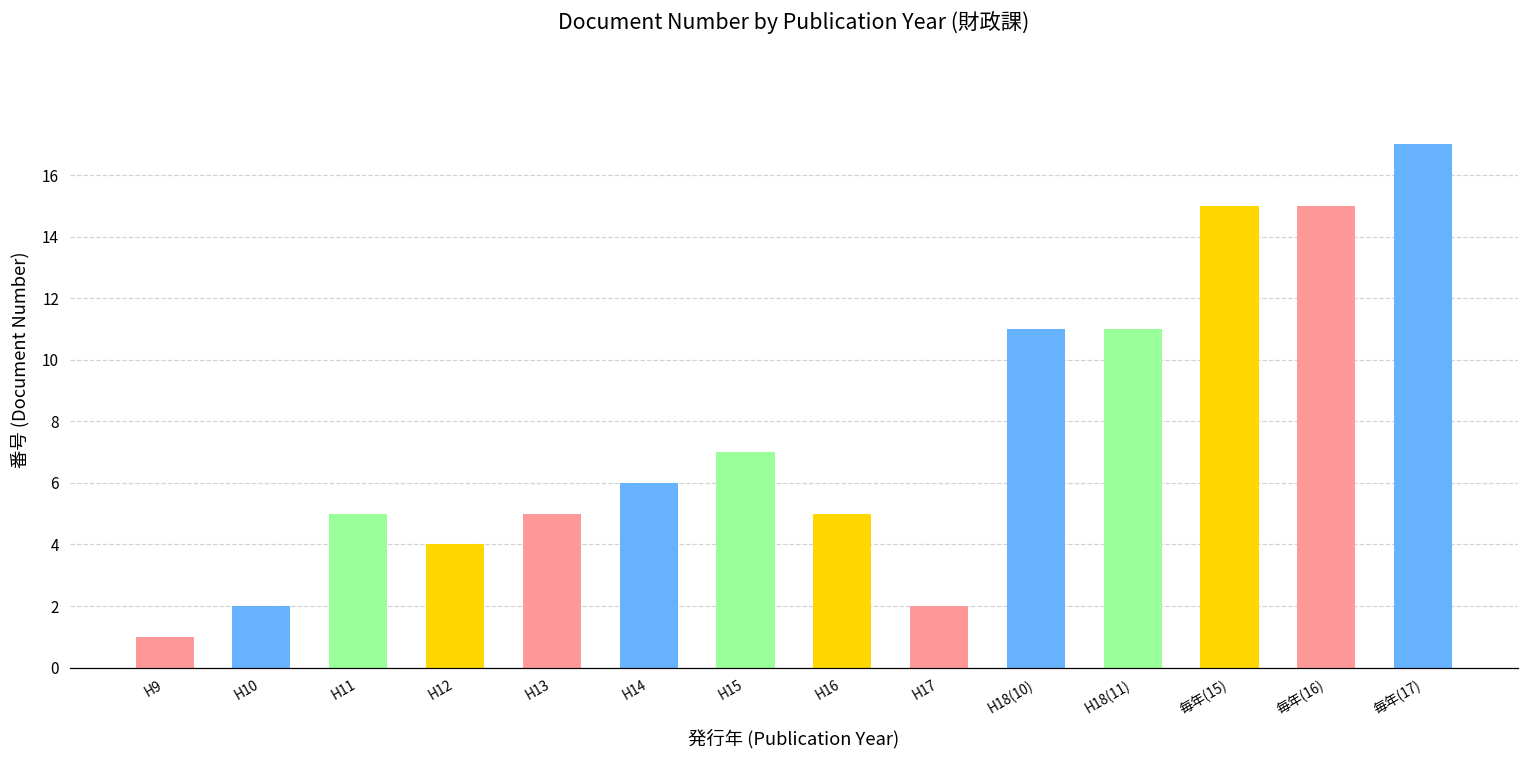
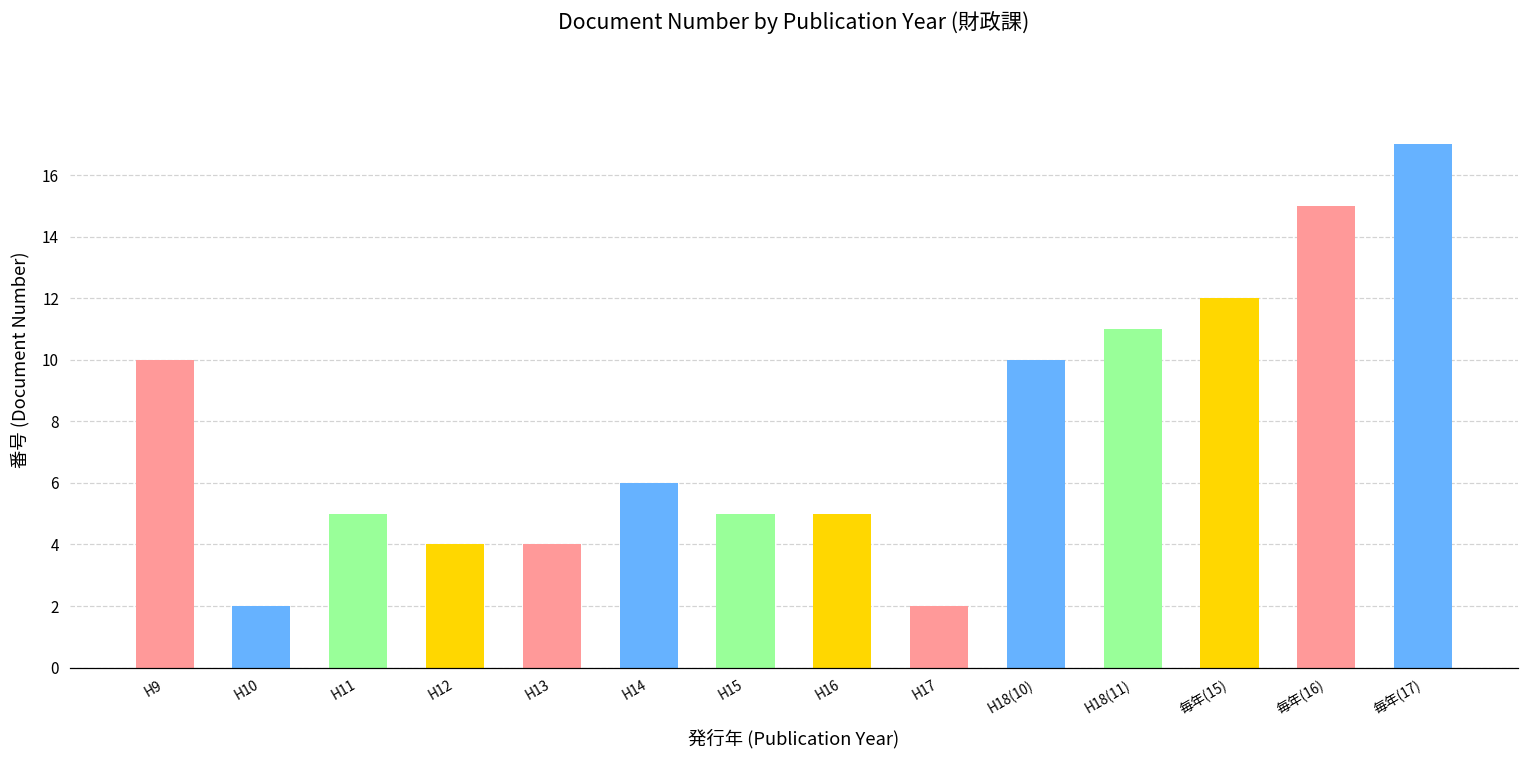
  {
-   "H9": 1,
+   "H9": 10,
    "H10": 2,
    "H11": 5,
    "H12": 4,
-   "H13": 5,
+   "H13": 4,
    "H14": 6,
-   "H15": 7,
+   "H15": 5,
    "H16": 5,
    "H17": 2,
-   "H18(10)": 11,
+   "H18(10)": 10,
    "H18(11)": 11,
-   "毎年(15)": 15,
+   "毎年(15)": 12,
    "毎年(16)": 15,
    "毎年(17)": 17
  }
